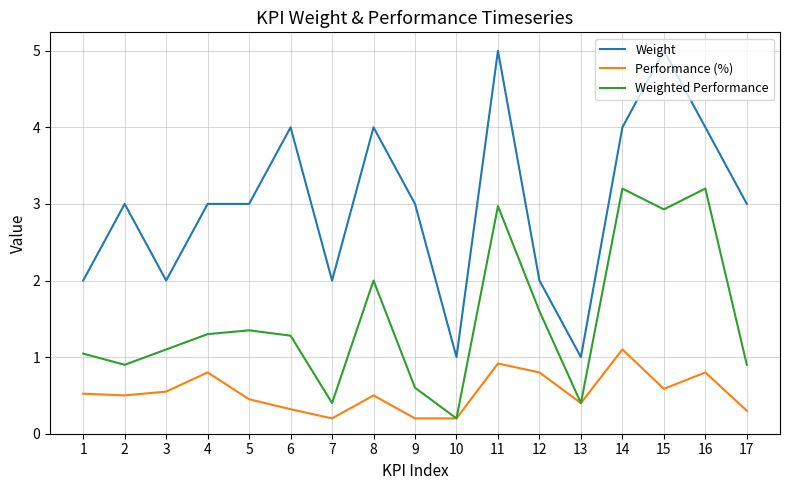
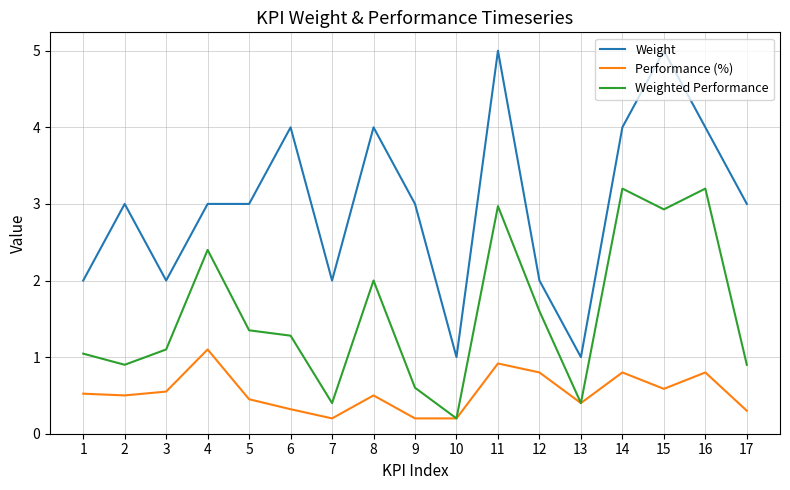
  {
    "Weight": {
      "1": 2.0,
      "2": 3.0,
      "3": 2.0,
      "4": 3.0,
      "5": 3.0,
      "6": 4.0,
      "7": 2.0,
      "8": 4.0,
      "9": 3.0,
      "10": 1.0,
      "11": 5.0,
      "12": 2.0,
      "13": 1.0,
      "14": 4.0,
      "16": 4.0,
      "17": 3.0
    },
    "Performance (%)": {
      "1": 0.5,
      "2": 0.5,
      "3": 0.6,
-     "4": 0.8,
+     "4": 1.1,
      "5": 0.5,
      "6": 0.3,
      "7": 0.2,
      "8": 0.5,
      "9": 0.2,
      "11": 0.9,
      "12": 0.8,
-     "14": 1.1,
+     "14": 0.8,
      "15": 0.6,
      "16": 0.8,
      "17": 0.3
    },
    "Weighted Performance": {
      "1": 1.0,
      "2": 0.9,
      "3": 1.1,
-     "4": 1.3,
+     "4": 2.4,
      "5": 1.4,
      "6": 1.3,
      "7": 0.4,
      "8": 2.0,
      "9": 0.6,
      "11": 3.0,
      "12": 1.6,
      "14": 3.2,
      "15": 2.9,
      "16": 3.2,
      "17": 0.9
    }
  }
